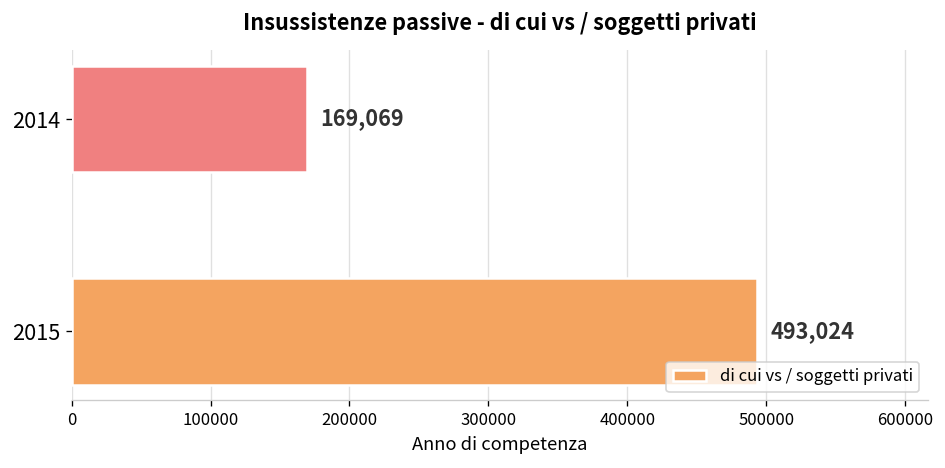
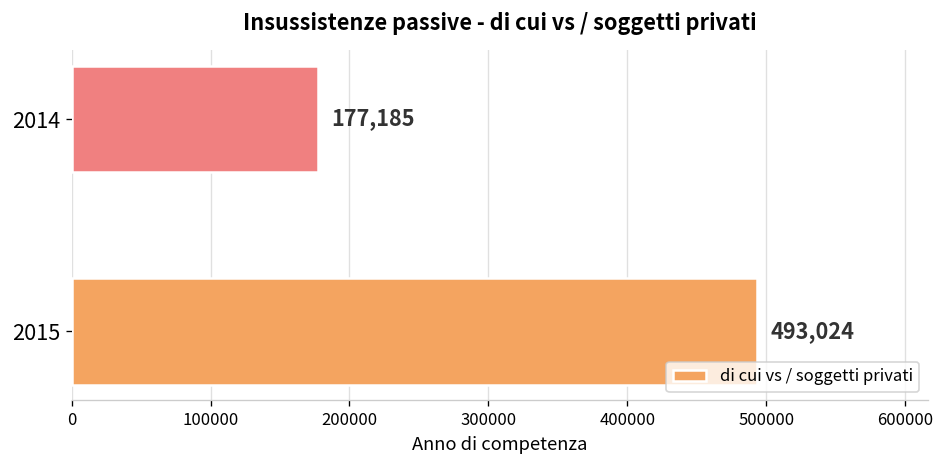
  {
-   "2014": "169,069",
+   "2014": "177,185",
    "2015": "493,024"
  }
